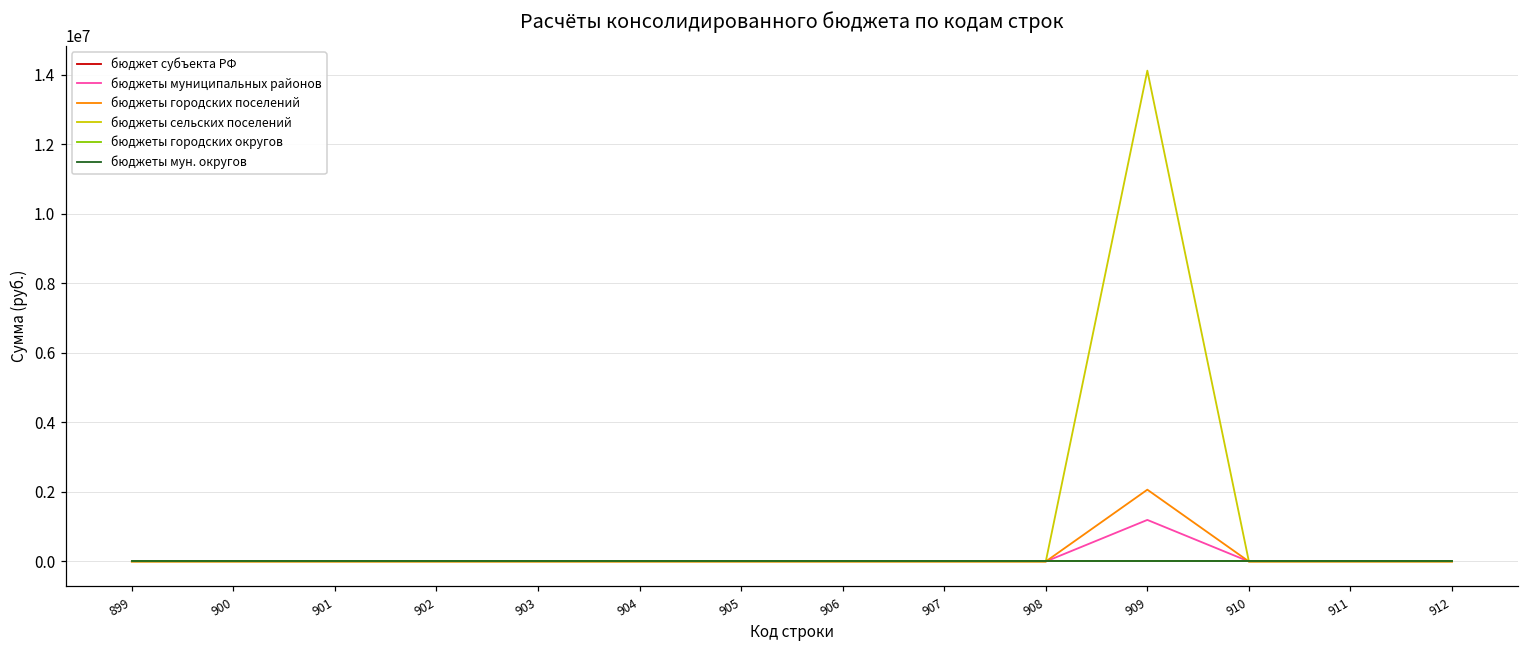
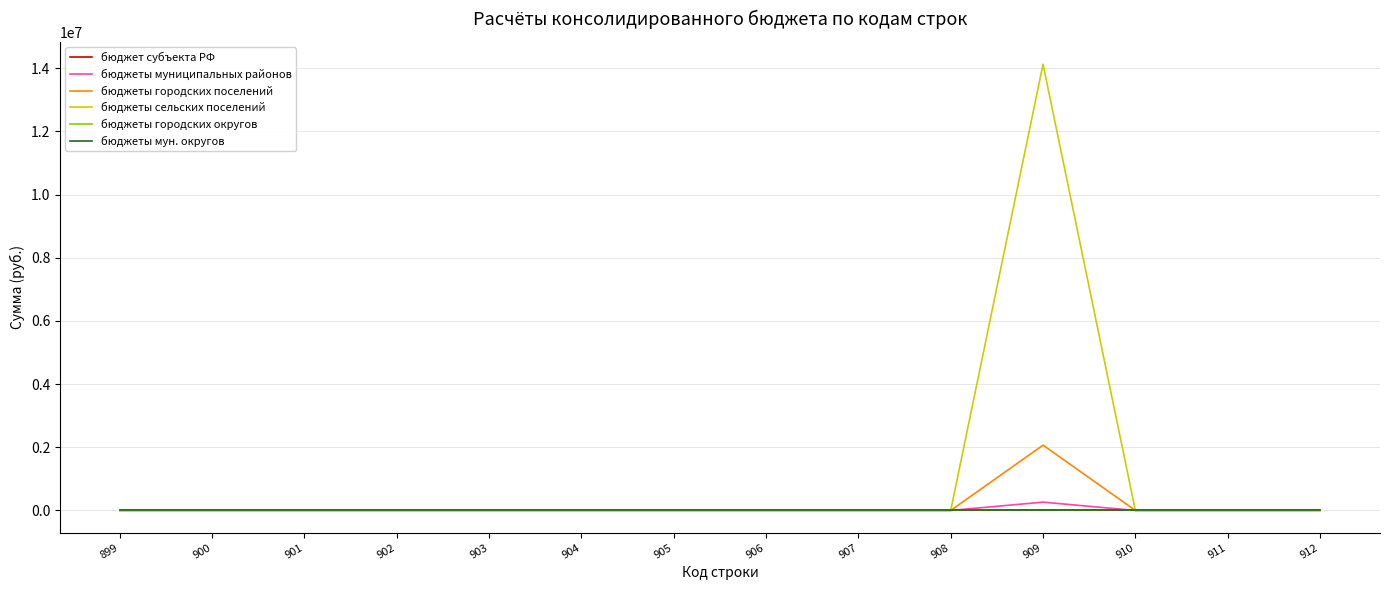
  {
    "бюджеты мун. округов": {
      "909": 0
    },
    "бюджеты муниципальных районов": {
-     "909": 1200000
+     "909": 300000
    },
    "бюджеты городских поселений": {
      "909": 2100000
    },
    "бюджеты сельских поселений": {
      "909": 14100000
    }
  }
